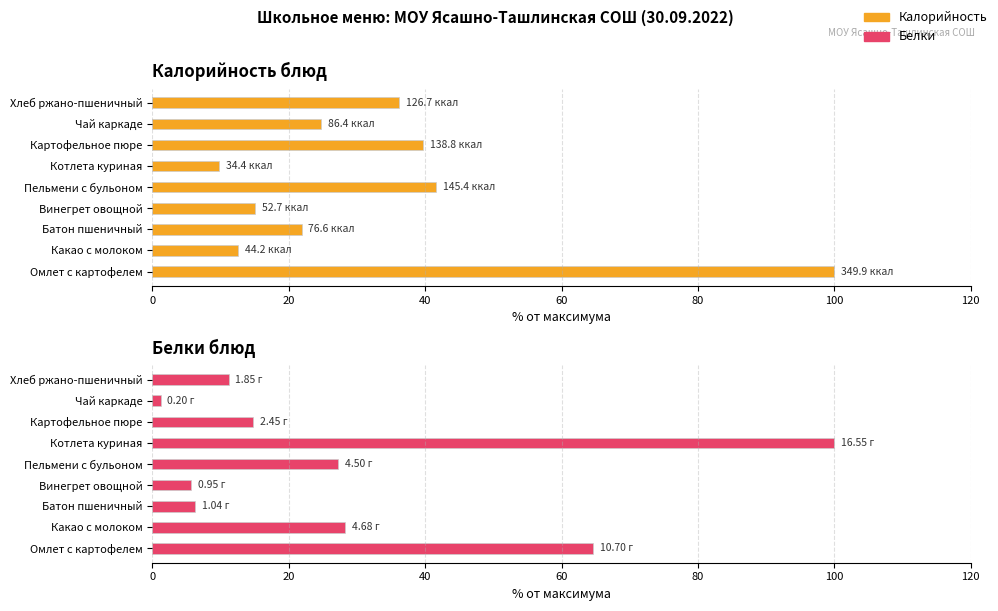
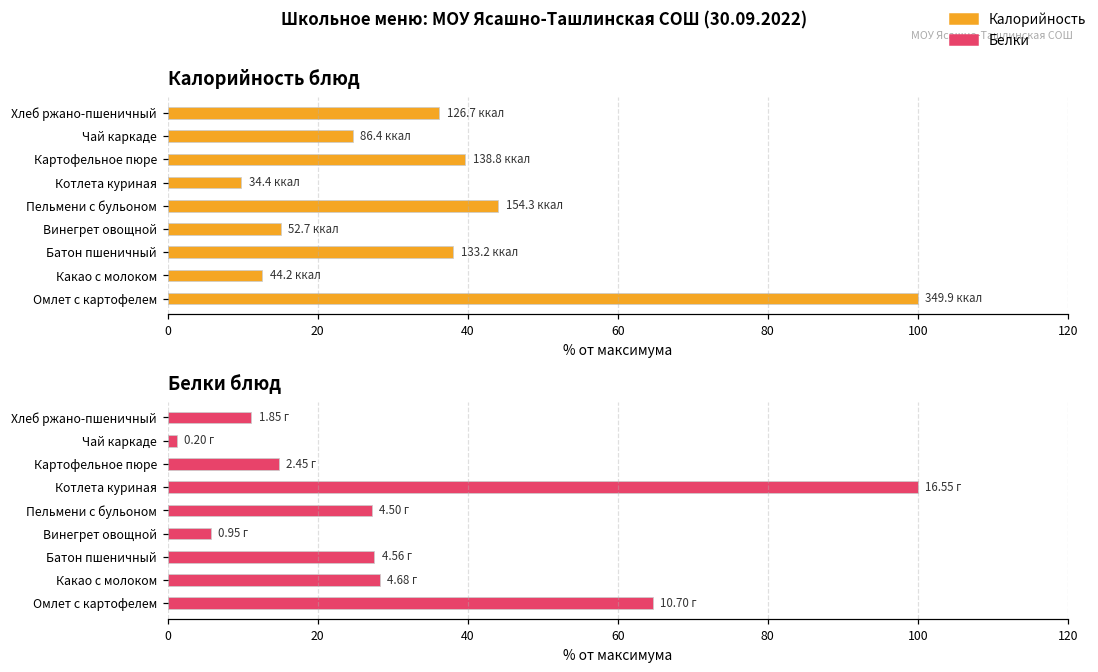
  {
    "Калорийность блюд": {
-     "Пельмени с бульоном": 145.4,
-     "Батон пшеничный": 76.6
+     "Пельмени с бульоном": 154.3,
+     "Батон пшеничный": 133.2
    },
    "Белки блюд": {
-     "Батон пшеничный": 1.04
+     "Батон пшеничный": 4.56
    }
  }
